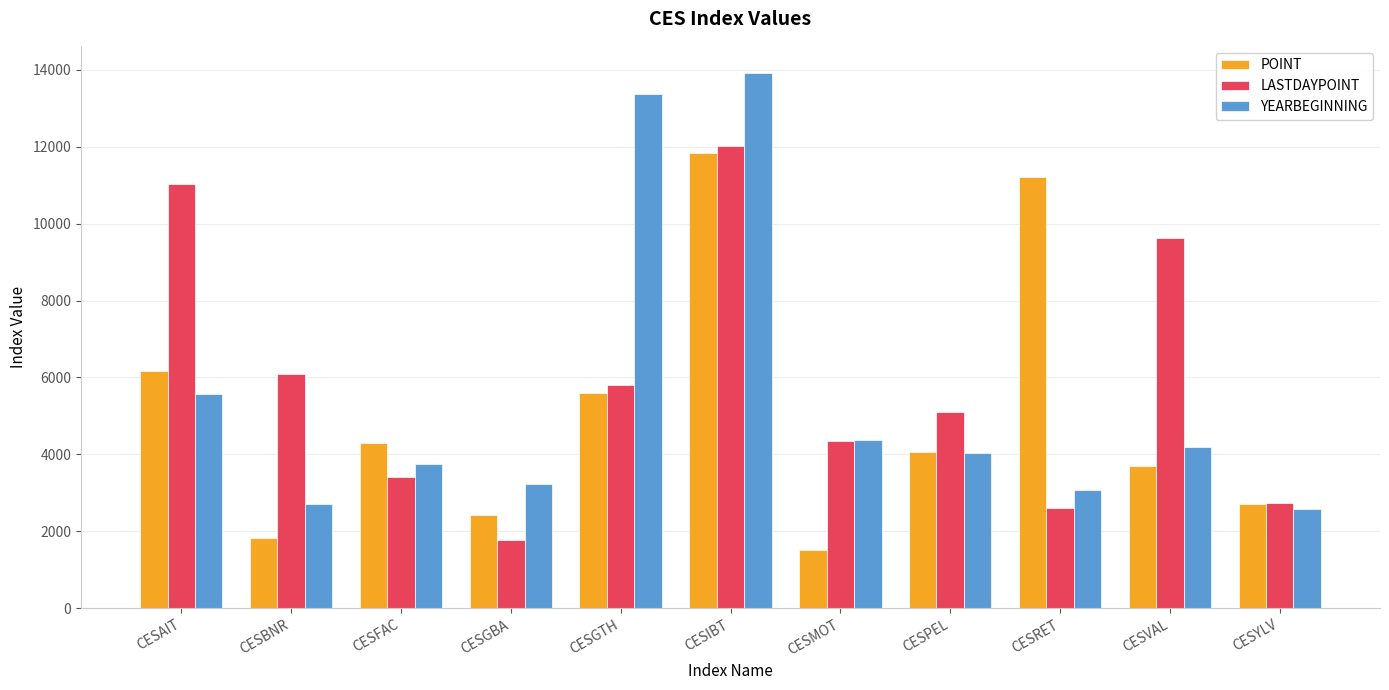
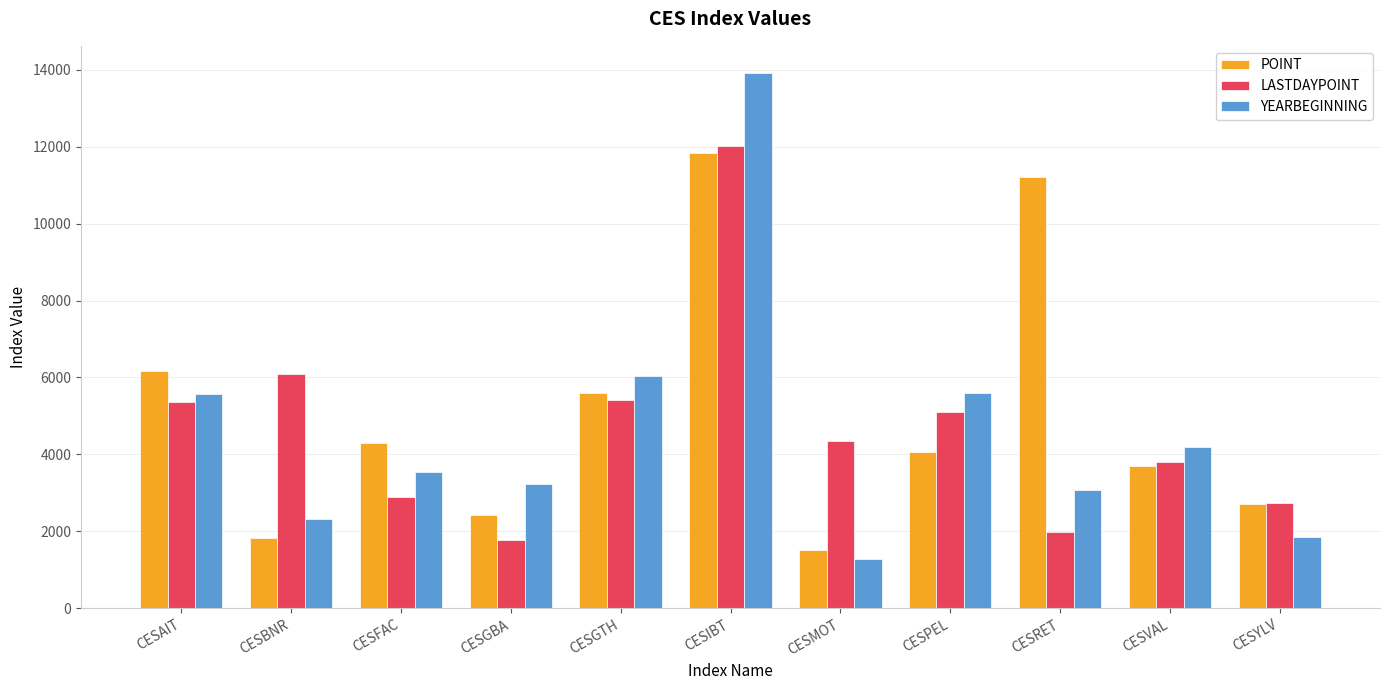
  {
    "POINT": {
      "CESAIT": 6200,
      "CESBNR": 1800,
      "CESFAC": 4300,
      "CESGBA": 2400,
      "CESGTH": 5600,
      "CESIBT": 11800,
      "CESMOT": 1500,
      "CESPEL": 4100,
      "CESRET": 11200,
      "CESVAL": 3700,
      "CESYLV": 2700
    },
    "LASTDAYPOINT": {
-     "CESAIT": 11000,
+     "CESAIT": 5400,
      "CESBNR": 6100,
-     "CESFAC": 3400,
+     "CESFAC": 2900,
      "CESGBA": 1800,
-     "CESGTH": 5800,
+     "CESGTH": 5400,
      "CESIBT": 12000,
      "CESMOT": 4400,
      "CESPEL": 5100,
-     "CESRET": 2600,
-     "CESVAL": 9600,
+     "CESRET": 2000,
+     "CESVAL": 3800,
      "CESYLV": 2700
    },
    "YEARBEGINNING": {
      "CESAIT": 5600,
-     "CESBNR": 2700,
-     "CESFAC": 3800,
+     "CESBNR": 2300,
+     "CESFAC": 3500,
      "CESGBA": 3200,
-     "CESGTH": 13400,
+     "CESGTH": 6000,
      "CESIBT": 13900,
-     "CESMOT": 4400,
-     "CESPEL": 4000,
+     "CESMOT": 1300,
+     "CESPEL": 5600,
      "CESRET": 3100,
      "CESVAL": 4200,
-     "CESYLV": 2600
+     "CESYLV": 1900
    }
  }
